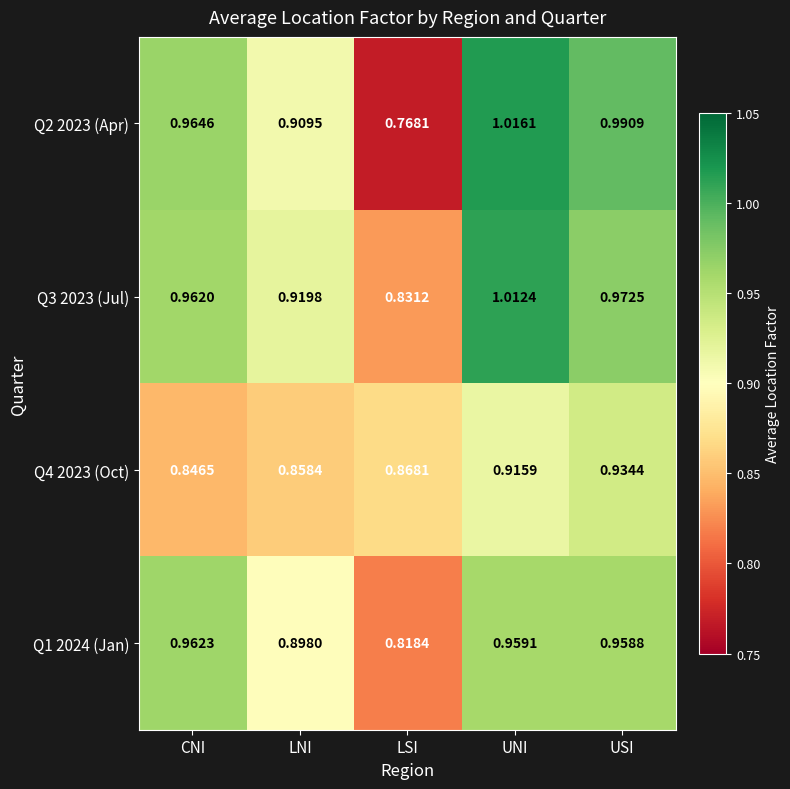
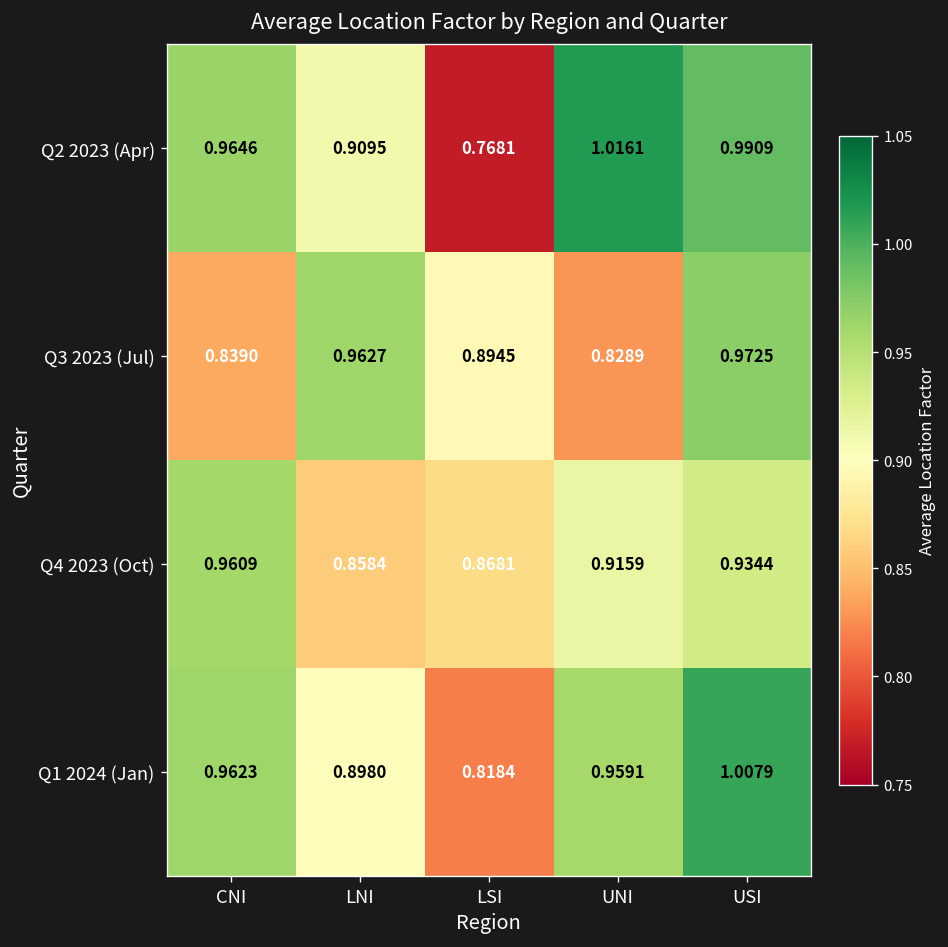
  {
    "Q2 2023 (Apr)": {
      "CNI": 0.9646,
      "LNI": 0.9095,
      "LSI": 0.7681,
      "UNI": 1.0161,
      "USI": 0.9909
    },
    "Q3 2023 (Jul)": {
-     "CNI": 0.9620,
-     "LNI": 0.9198,
-     "LSI": 0.8312,
-     "UNI": 1.0124,
+     "CNI": 0.8390,
+     "LNI": 0.9627,
+     "LSI": 0.8945,
+     "UNI": 0.8289,
      "USI": 0.9725
    },
    "Q4 2023 (Oct)": {
-     "CNI": 0.8465,
+     "CNI": 0.9609,
      "LNI": 0.8584,
      "LSI": 0.8681,
      "UNI": 0.9159,
      "USI": 0.9344
    },
    "Q1 2024 (Jan)": {
      "CNI": 0.9623,
      "LNI": 0.8980,
      "LSI": 0.8184,
      "UNI": 0.9591,
-     "USI": 0.9588
+     "USI": 1.0079
    }
  }
